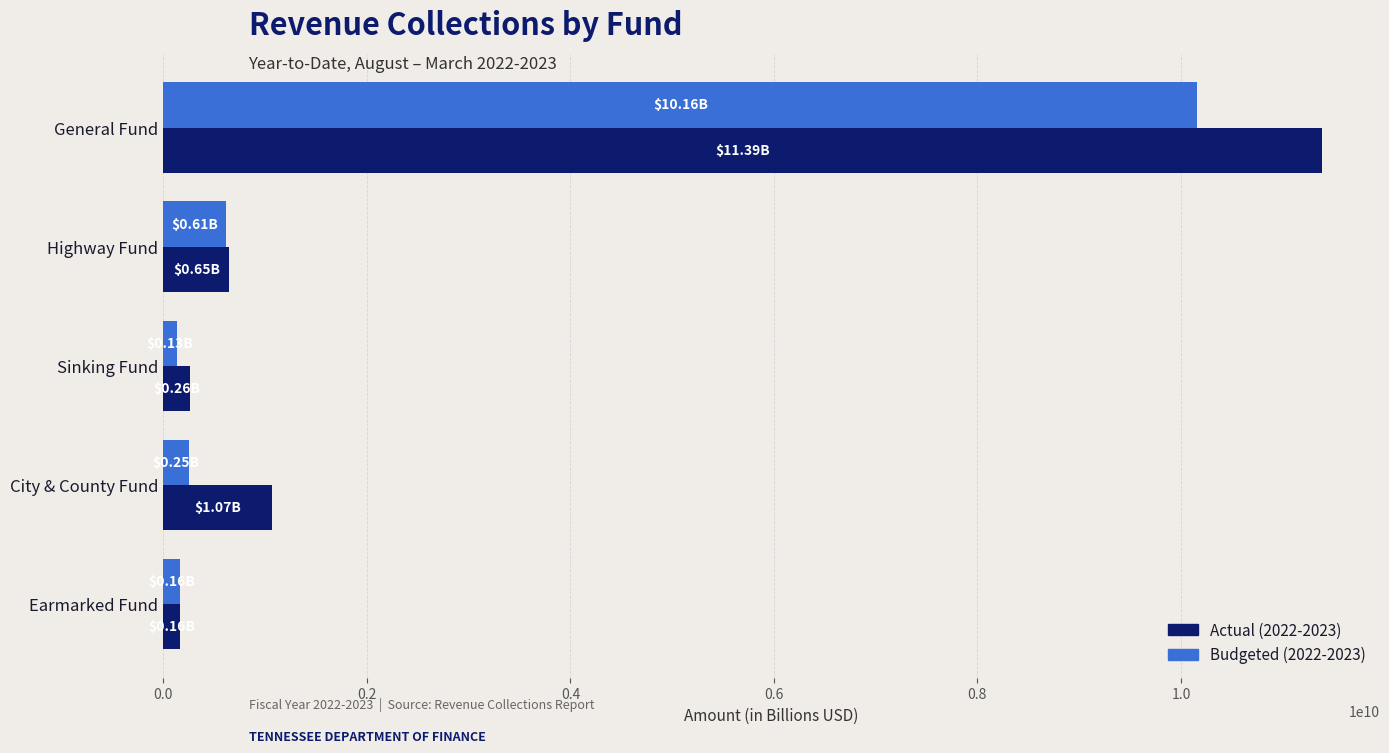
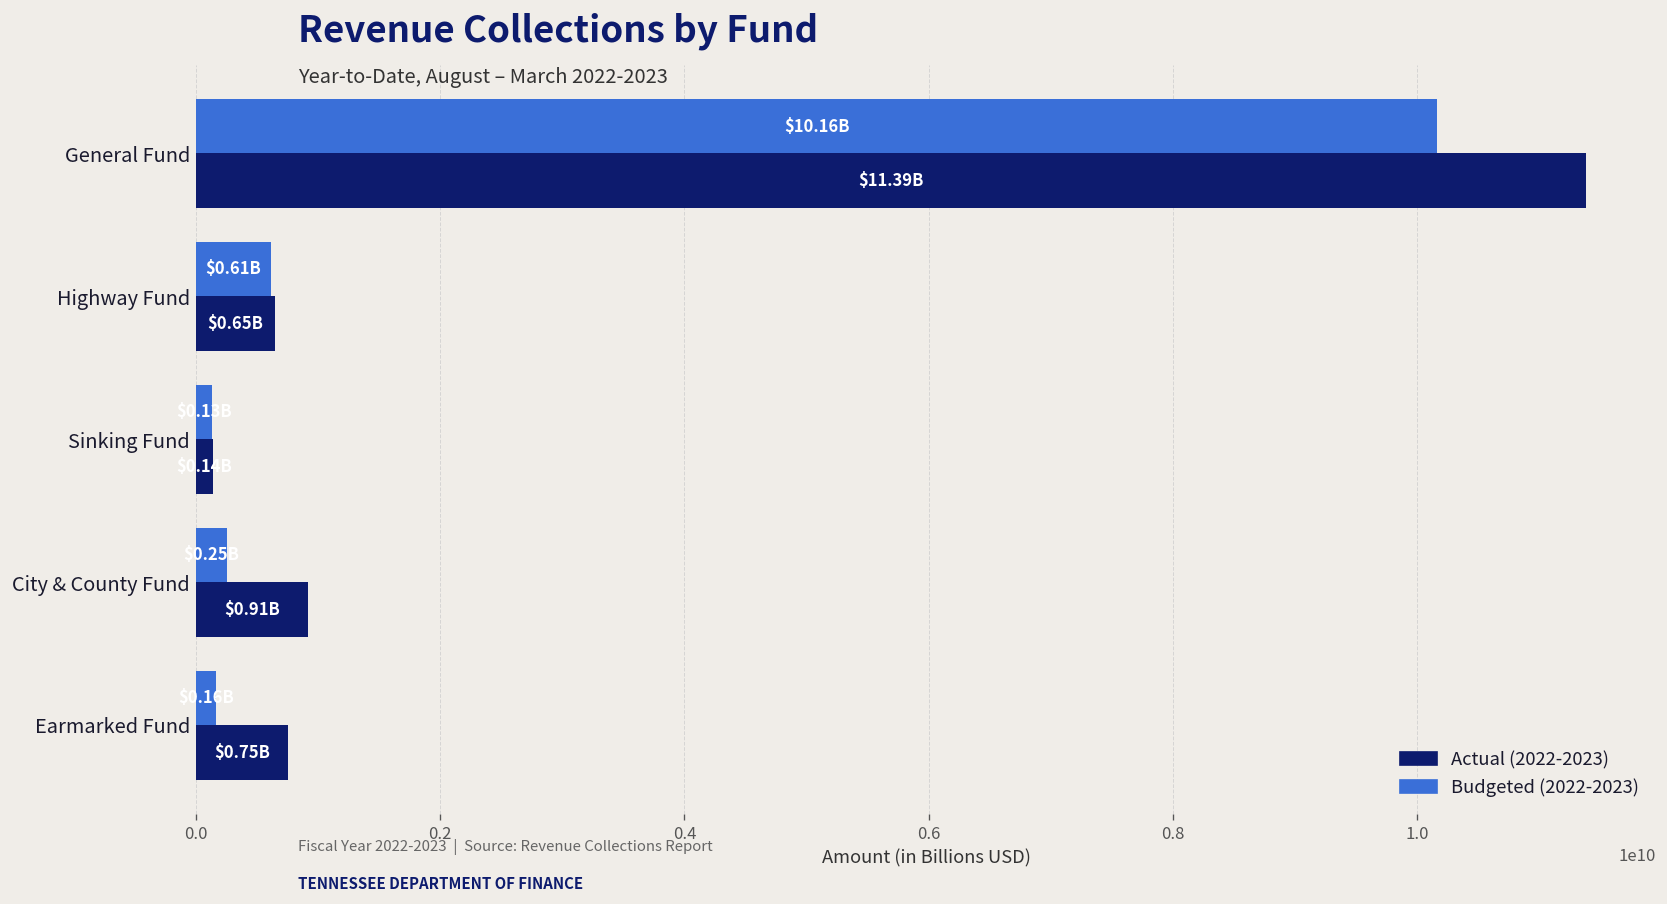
  {
    "Actual (2022-2023)": {
      "General Fund": "$11.39B",
      "Highway Fund": "$0.65B",
-     "Sinking Fund": "260000000",
-     "City & County Fund": "$1.07B",
-     "Earmarked Fund": "160000000"
+     "Sinking Fund": "140000000",
+     "City & County Fund": "$0.91B",
+     "Earmarked Fund": "750000000"
    },
    "Budgeted (2022-2023)": {
      "General Fund": "$10.16B",
      "Highway Fund": "$0.61B"
    }
  }
